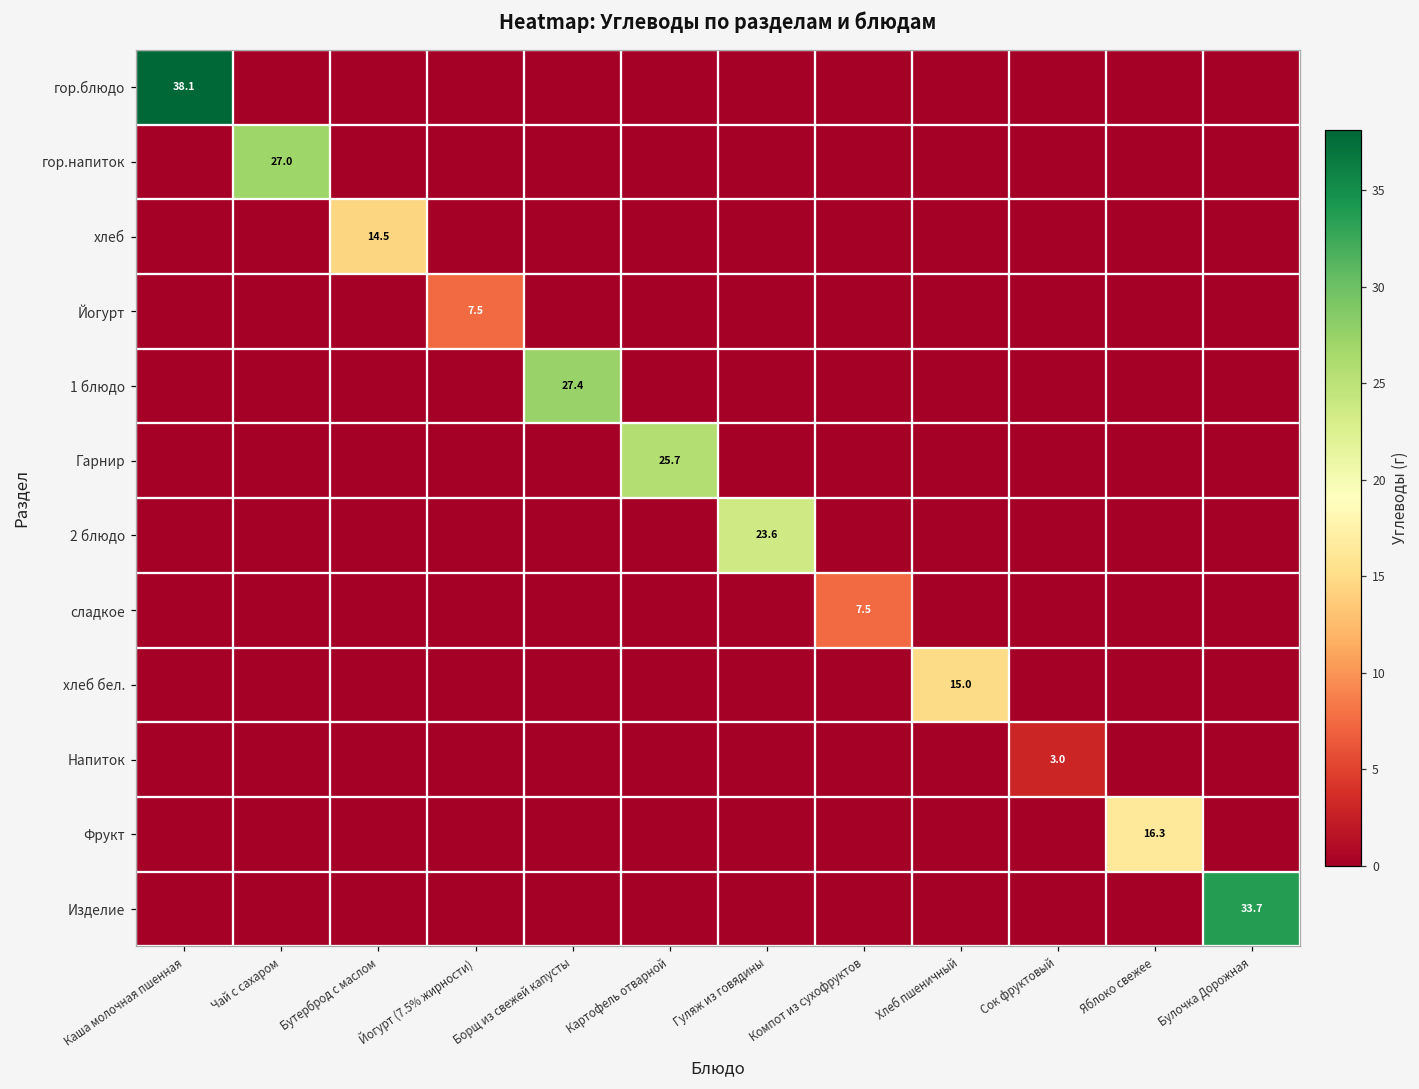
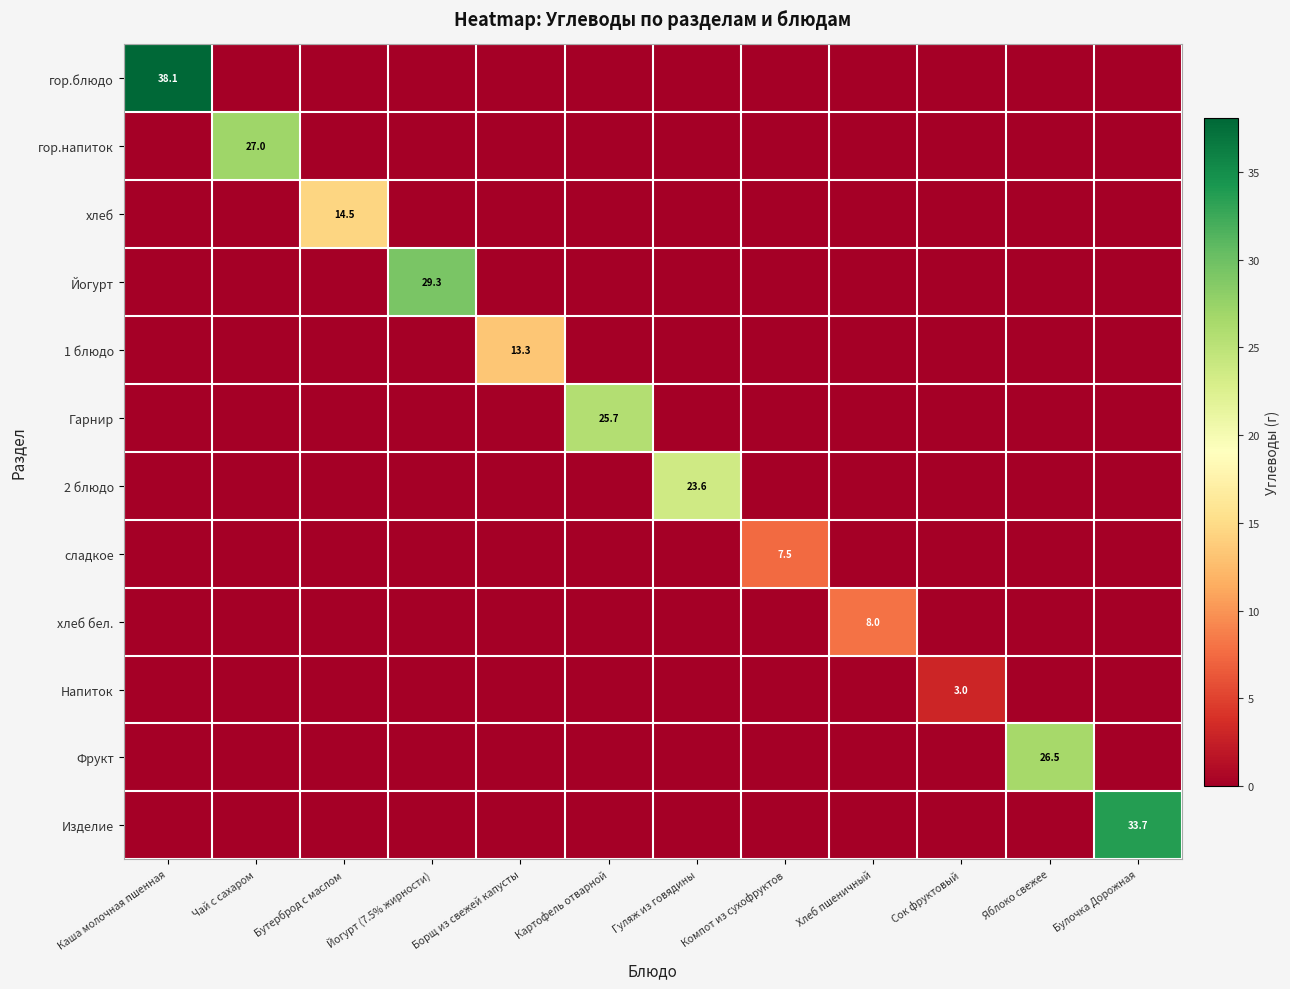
  {
    "гор.блюдо": {
      "Каша молочная пшенная": 38.1
    },
    "гор.напиток": {
      "Чай с сахаром": 27.0
    },
    "хлеб": {
      "Бутерброд с маслом": 14.5
    },
    "Йогурт": {
-     "Йогурт (7.5% жирности)": 7.5
+     "Йогурт (7.5% жирности)": 29.3
    },
    "1 блюдо": {
-     "Борщ из свежей капусты": 27.4
+     "Борщ из свежей капусты": 13.3
    },
    "Гарнир": {
      "Картофель отварной": 25.7
    },
    "2 блюдо": {
      "Гуляж из говядины": 23.6
    },
    "сладкое": {
      "Компот из сухофруктов": 7.5
    },
    "хлеб бел.": {
-     "Хлеб пшеничный": 15.0
+     "Хлеб пшеничный": 8.0
    },
    "Напиток": {
      "Сок фруктовый": 3.0
    },
    "Фрукт": {
-     "Яблоко свежее": 16.3
+     "Яблоко свежее": 26.5
    },
    "Изделие": {
      "Булочка Дорожная": 33.7
    }
  }
